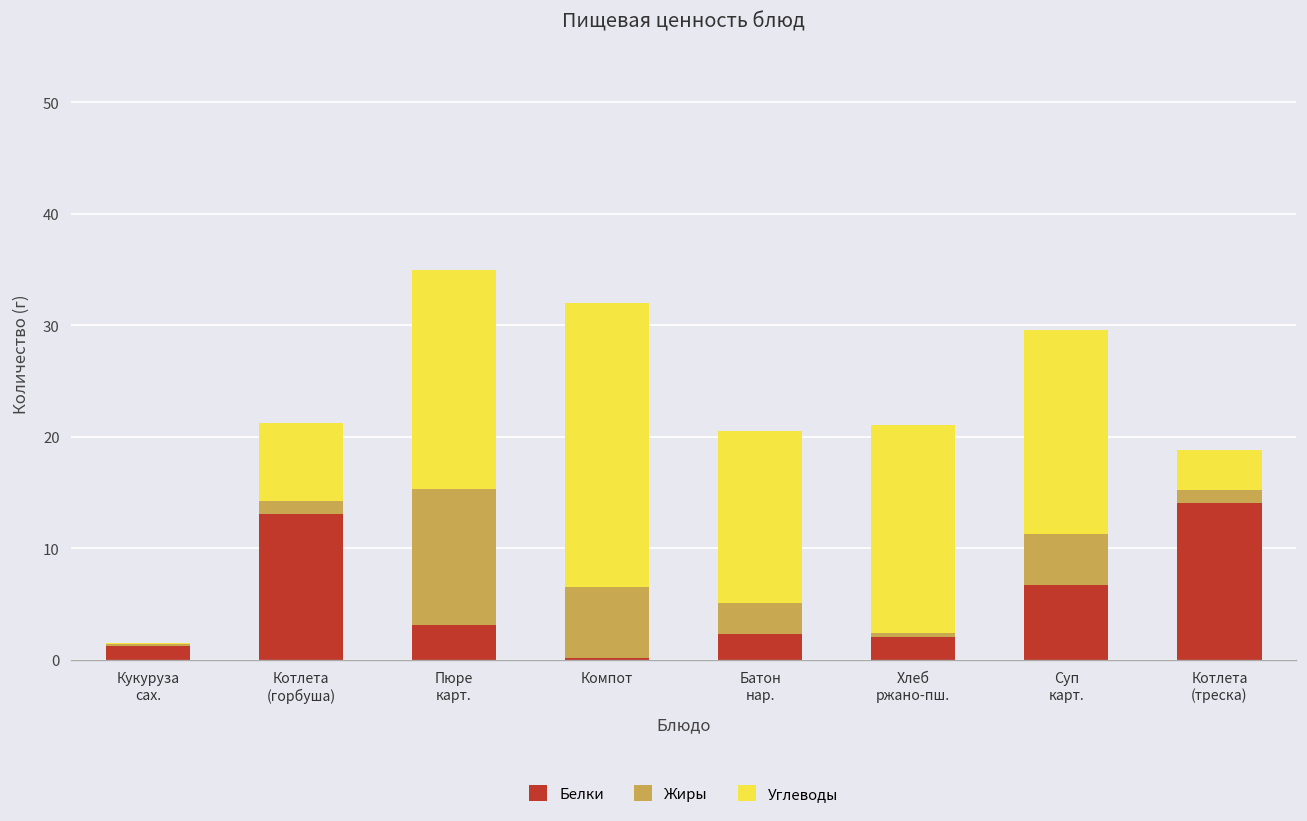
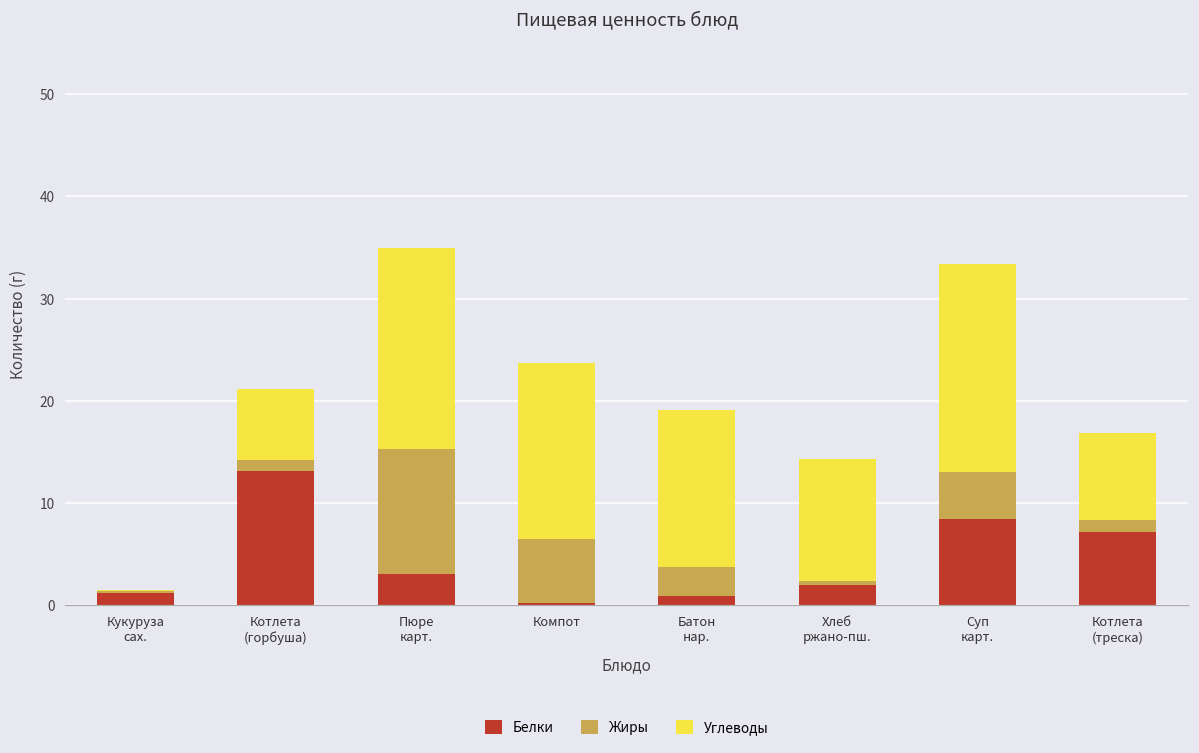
  {
    "Белки": {
      "Кукуруза сах.": 1,
      "Котлета (горбуша)": 13,
      "Пюре карт.": 3,
-     "Батон нар.": 2,
+     "Батон нар.": 1,
      "Хлеб ржано-пш.": 2,
-     "Суп карт.": 7,
-     "Котлета (треска)": 14
+     "Суп карт.": 8,
+     "Котлета (треска)": 7
    },
    "Жиры": {
      "Котлета (горбуша)": 1,
      "Пюре карт.": 12,
      "Компот": 6,
      "Батон нар.": 3,
      "Хлеб ржано-пш.": 0,
      "Суп карт.": 5,
      "Котлета (треска)": 1
    },
    "Углеводы": {
      "Котлета (горбуша)": 7,
      "Пюре карт.": 20,
-     "Компот": 26,
+     "Компот": 17,
      "Батон нар.": 15,
-     "Хлеб ржано-пш.": 19,
-     "Суп карт.": 18,
-     "Котлета (треска)": 4
+     "Хлеб ржано-пш.": 12,
+     "Суп карт.": 20,
+     "Котлета (треска)": 9
    }
  }
